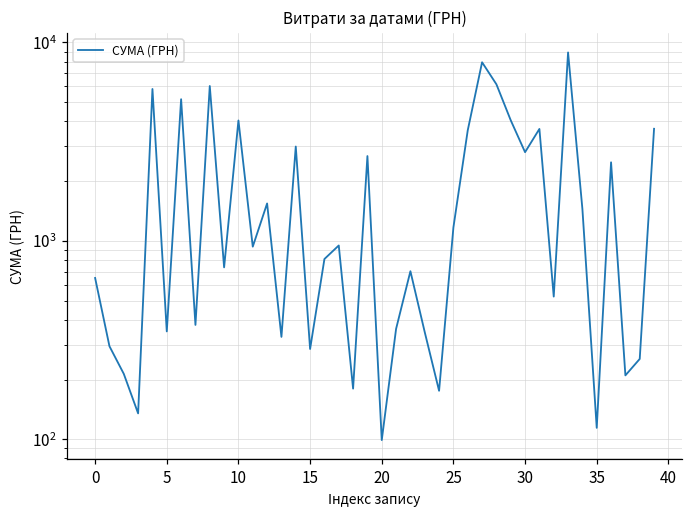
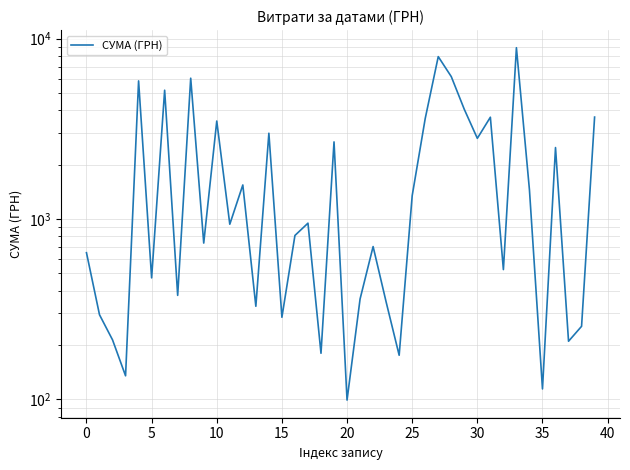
  {
    "0": 650,
-   "5": 350,
-   "10": 4000,
+   "5": 470,
+   "10": 3500,
    "15": 290,
    "20": 100,
-   "25": 1200,
+   "25": 1300,
    "30": 2800,
    "35": 110
  }
